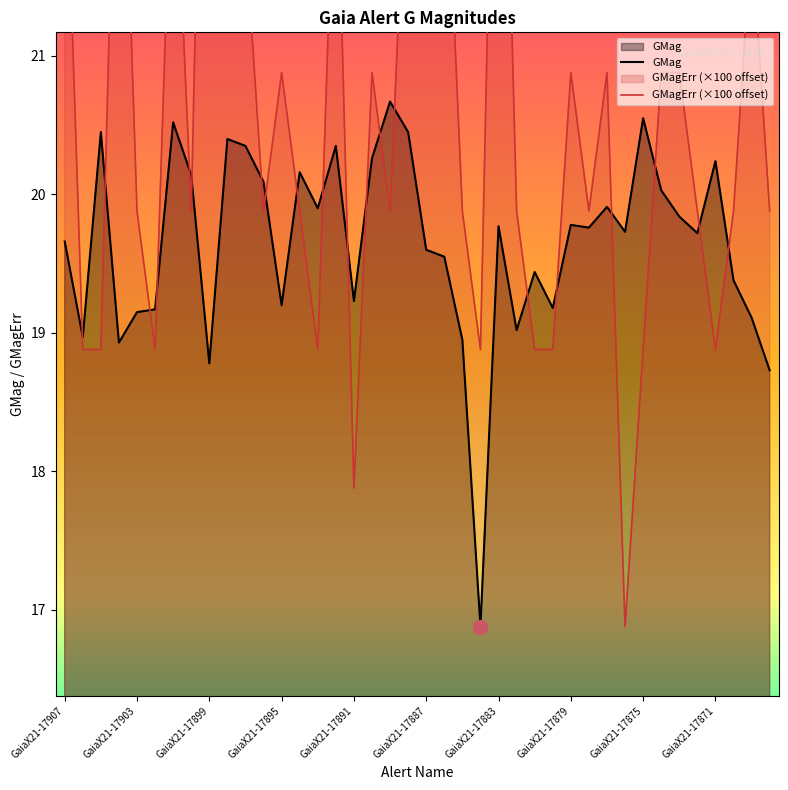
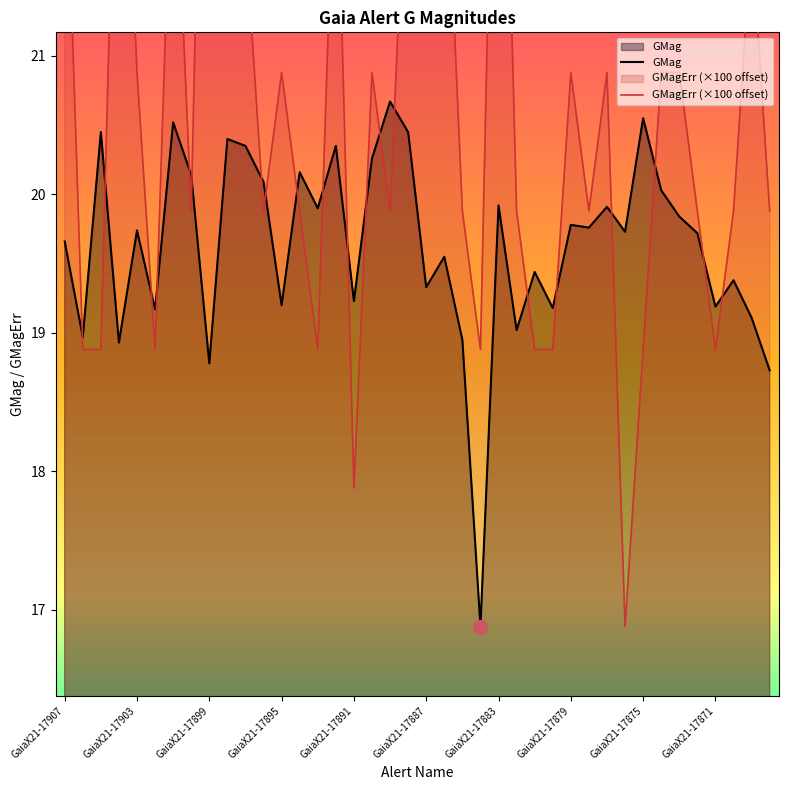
  {
    "GMag": {
      "GaiaX21-17907": 19.66,
-     "GaiaX21-17903": 19.15,
+     "GaiaX21-17903": 19.74,
      "GaiaX21-17899": 18.78,
      "GaiaX21-17895": 19.20,
      "GaiaX21-17891": 19.23,
-     "GaiaX21-17887": 19.60,
-     "GaiaX21-17883": 19.77,
+     "GaiaX21-17887": 19.33,
+     "GaiaX21-17883": 19.92,
      "GaiaX21-17879": 19.78,
      "GaiaX21-17875": 20.55,
-     "GaiaX21-17871": 20.24
+     "GaiaX21-17871": 19.19
    },
    "GMagErr (×100 offset)": {
-     "GaiaX21-17903": 19.88,
+     "GaiaX21-17903": 20.88,
      "GaiaX21-17895": 20.88,
      "GaiaX21-17891": 17.88,
      "GaiaX21-17879": 20.88,
      "GaiaX21-17875": 18.88,
      "GaiaX21-17871": 18.88
    }
  }
